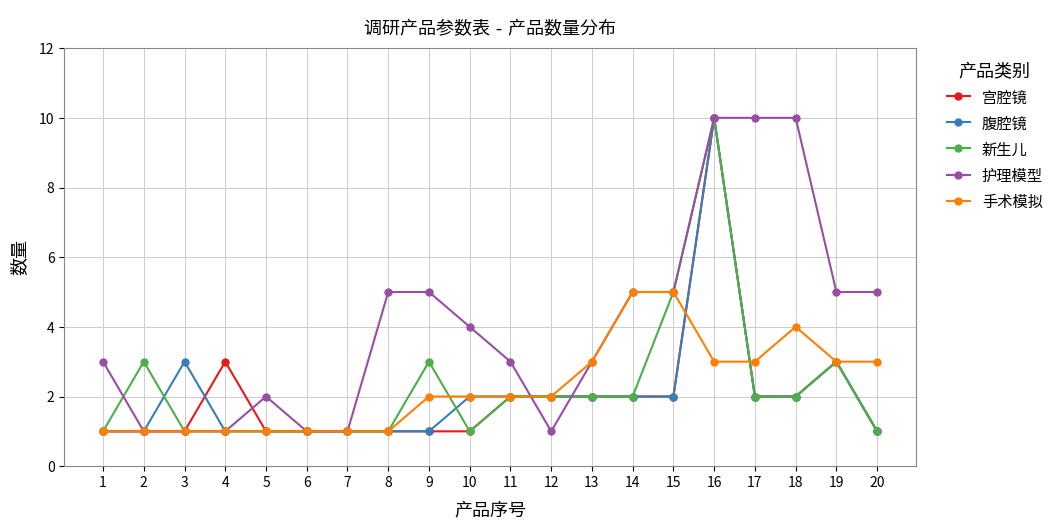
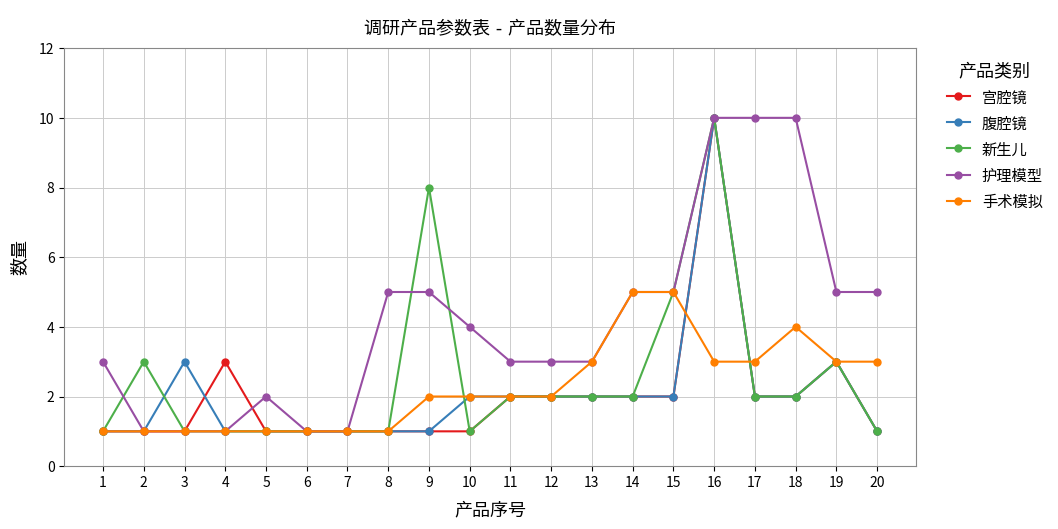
  {
    "宫腔镜": {
      "4": 3
    },
    "腹腔镜": {
      "3": 3
    },
    "新生儿": {
      "2": 3,
-     "9": 3
+     "9": 8
    },
    "护理模型": {
      "1": 3,
      "5": 2,
      "8": 5,
      "9": 5,
      "10": 4,
      "11": 3,
-     "12": 1,
+     "12": 3,
      "17": 10,
      "18": 10,
      "19": 5,
      "20": 5
    },
    "手术模拟": {
      "9": 2,
      "16": 3,
      "17": 3,
      "18": 4,
      "20": 3
    }
  }
